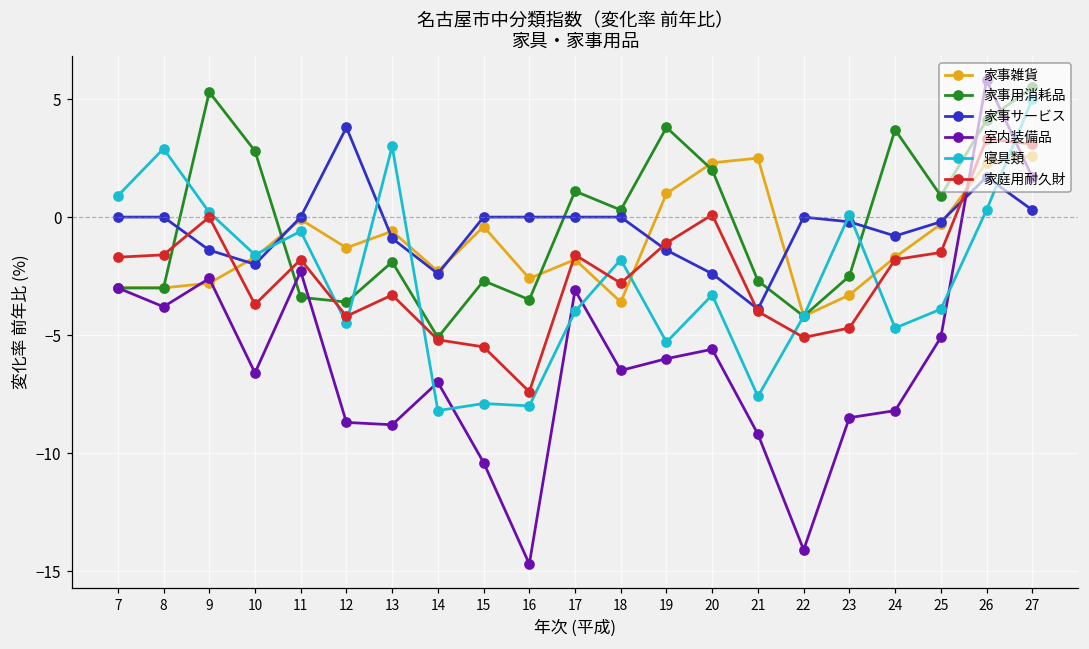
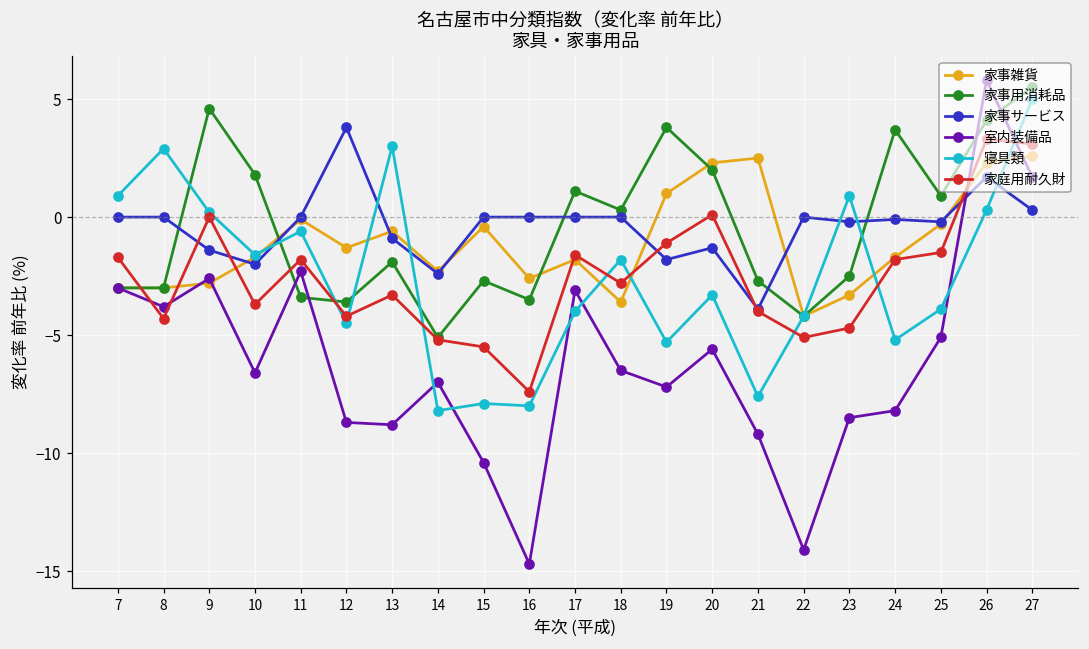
  {
    "家事雑貨": {
      "9": -2.8,
      "12": -1.3,
      "13": -0.6,
      "15": -0.4,
      "16": -2.6,
      "17": -1.8,
      "18": -3.6,
      "19": 1.0,
      "20": 2.3,
      "21": 2.5,
      "23": -3.3
    },
    "家事用消耗品": {
-     "9": 5.3,
-     "10": 2.8,
+     "9": 4.6,
+     "10": 1.8,
      "11": -3.4,
      "12": -3.6,
      "13": -1.9,
      "15": -2.7,
      "16": -3.5,
      "17": 1.1,
      "18": 0.3,
      "19": 3.8,
      "20": 2.0,
      "21": -2.7,
      "23": -2.5,
      "24": 3.7,
      "25": 0.9
    },
    "家事サービス": {
      "7": 0.0,
      "8": 0.0,
      "9": -1.4,
      "10": -2.0,
      "12": 3.8,
      "13": -0.9,
      "15": 0.0,
      "16": 0.0,
      "17": 0.0,
      "18": 0.0,
-     "19": -1.4,
-     "20": -2.4,
+     "19": -1.8,
+     "20": -1.3,
      "22": 0.0,
      "23": -0.2,
-     "24": -0.8,
+     "24": -0.1,
      "27": 0.3
    },
    "室内装備品": {
      "8": -3.8,
      "9": -2.6,
      "10": -6.6,
      "11": -2.3,
      "12": -8.7,
      "13": -8.8,
      "14": -7.0,
      "15": -10.4,
      "16": -14.7,
      "17": -3.1,
      "18": -6.5,
-     "19": -6.0,
+     "19": -7.2,
      "20": -5.6,
      "21": -9.2,
      "22": -14.1,
      "23": -8.5,
      "24": -8.2,
      "25": -5.1
    },
    "寝具類": {
      "7": 0.9,
      "8": 2.9,
      "9": 0.2,
      "11": -0.6,
      "12": -4.5,
      "13": 3.0,
      "14": -8.2,
      "15": -7.9,
      "16": -8.0,
      "17": -4.0,
      "18": -1.8,
      "19": -5.3,
      "20": -3.3,
      "21": -7.6,
-     "23": 0.1,
-     "24": -4.7,
+     "23": 0.9,
+     "24": -5.2,
      "25": -3.9,
      "26": 0.3
    },
    "家庭用耐久財": {
      "7": -1.7,
-     "8": -1.6,
+     "8": -4.3,
      "9": 0.0,
      "10": -3.7,
      "11": -1.8,
      "12": -4.2,
      "13": -3.3,
      "15": -5.5,
      "16": -7.4,
      "17": -1.6,
      "18": -2.8,
      "19": -1.1,
      "20": 0.1,
      "22": -5.1,
      "23": -4.7,
      "25": -1.5
    }
  }
